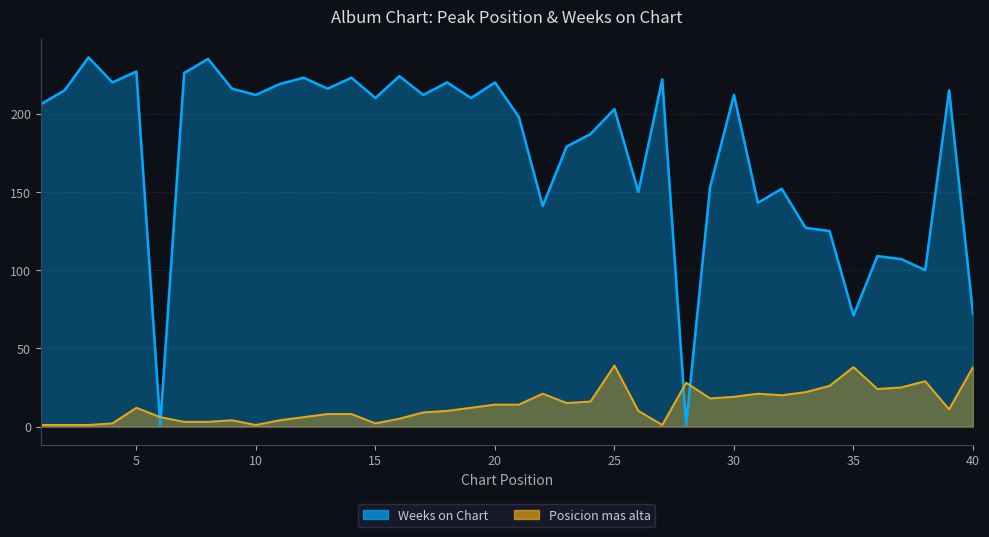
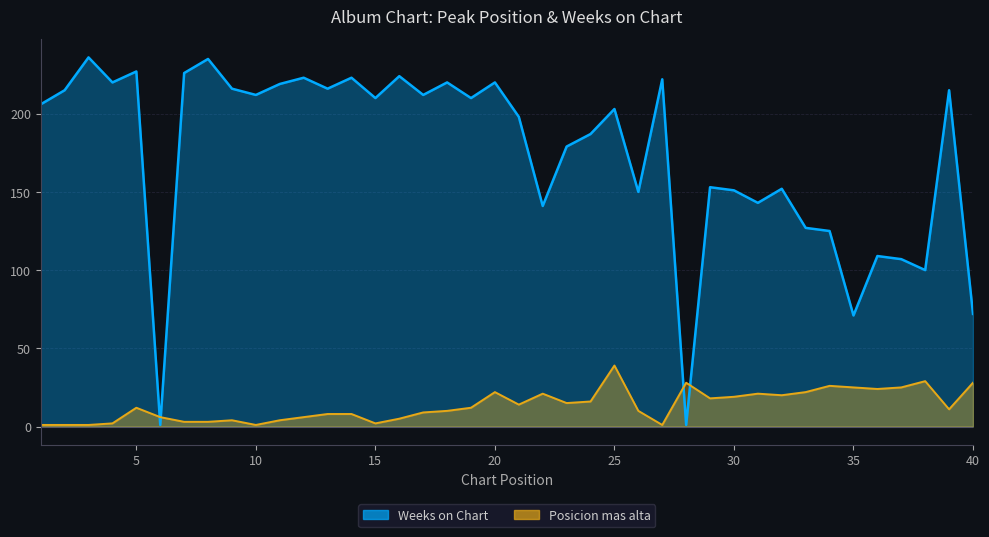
  {
    "Weeks on Chart": {
      "5": 227,
      "10": 212,
      "15": 210,
      "20": 220,
      "25": 203,
-     "30": 212,
+     "30": 151,
      "35": 71,
      "40": 72
    },
    "Posicion mas alta": {
      "5": 12,
      "10": 1,
      "15": 2,
-     "20": 14,
+     "20": 22,
      "25": 39,
      "30": 19,
-     "35": 38,
-     "40": 38
+     "35": 25,
+     "40": 28
    }
  }
